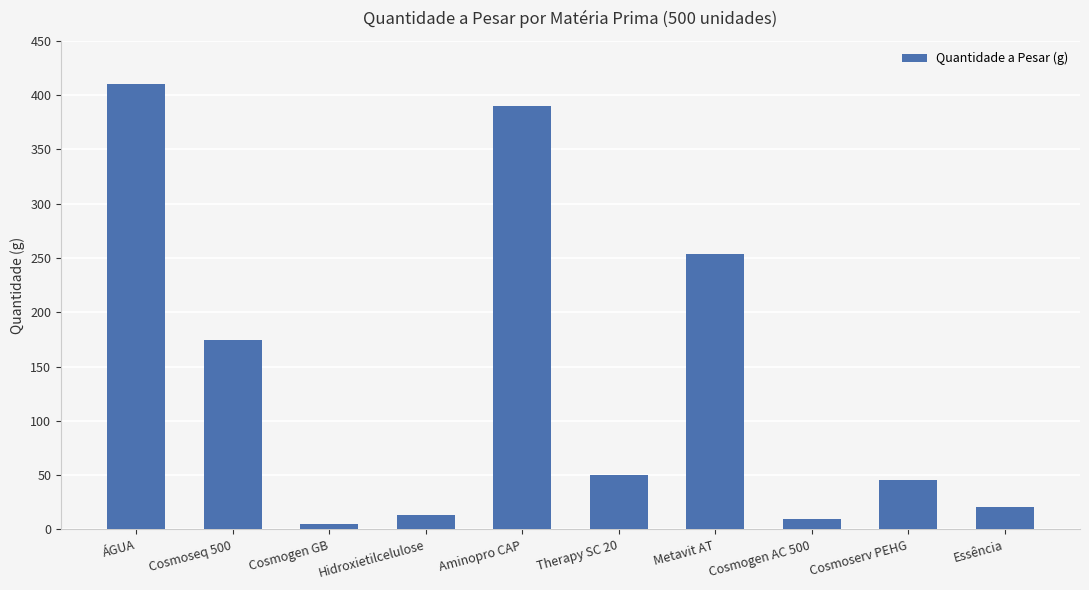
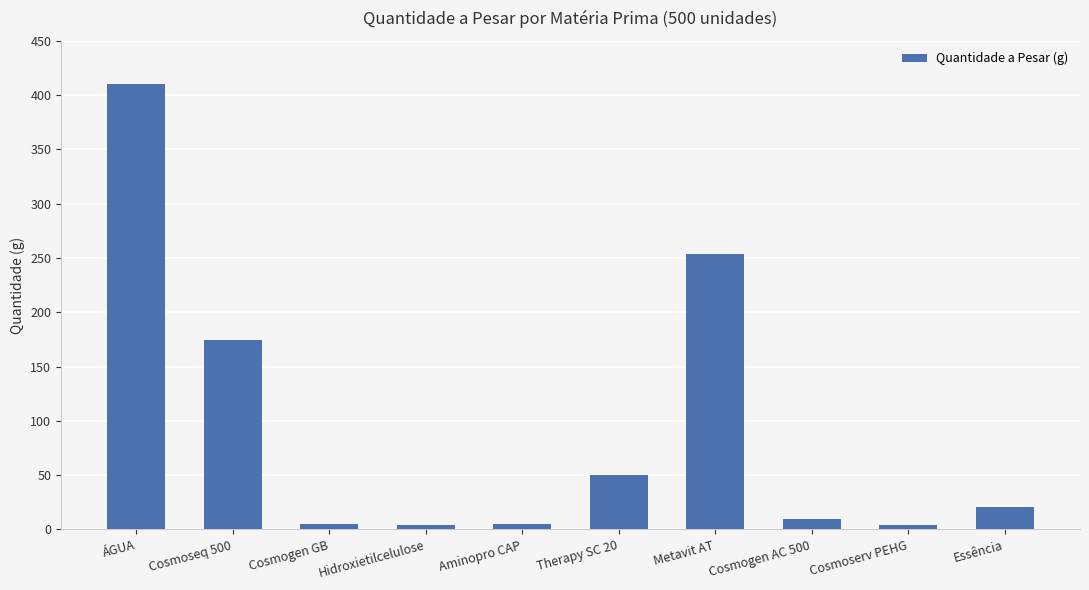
  {
    "ÁGUA": 410,
    "Cosmoseq 500": 175,
    "Cosmogen GB": 5,
-   "Hidroxietilcelulose": 13,
-   "Aminopro CAP": 390,
+   "Hidroxietilcelulose": 4,
+   "Aminopro CAP": 5,
    "Therapy SC 20": 50,
    "Metavit AT": 254,
    "Cosmogen AC 500": 10,
-   "Cosmoserv PEHG": 46,
+   "Cosmoserv PEHG": 4,
    "Essência": 20
  }
